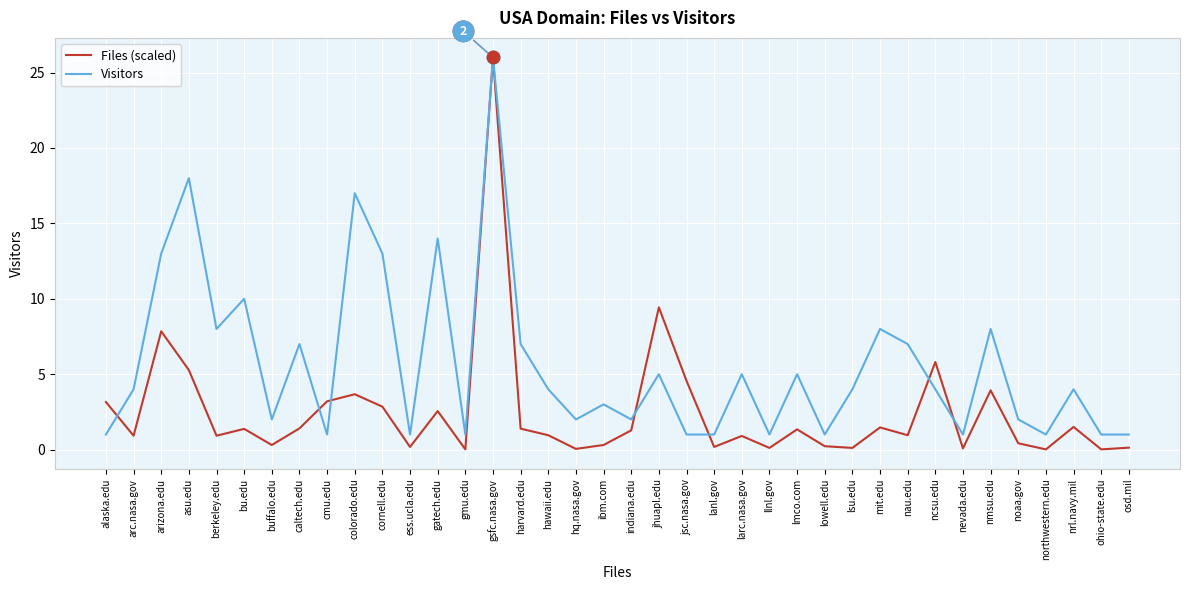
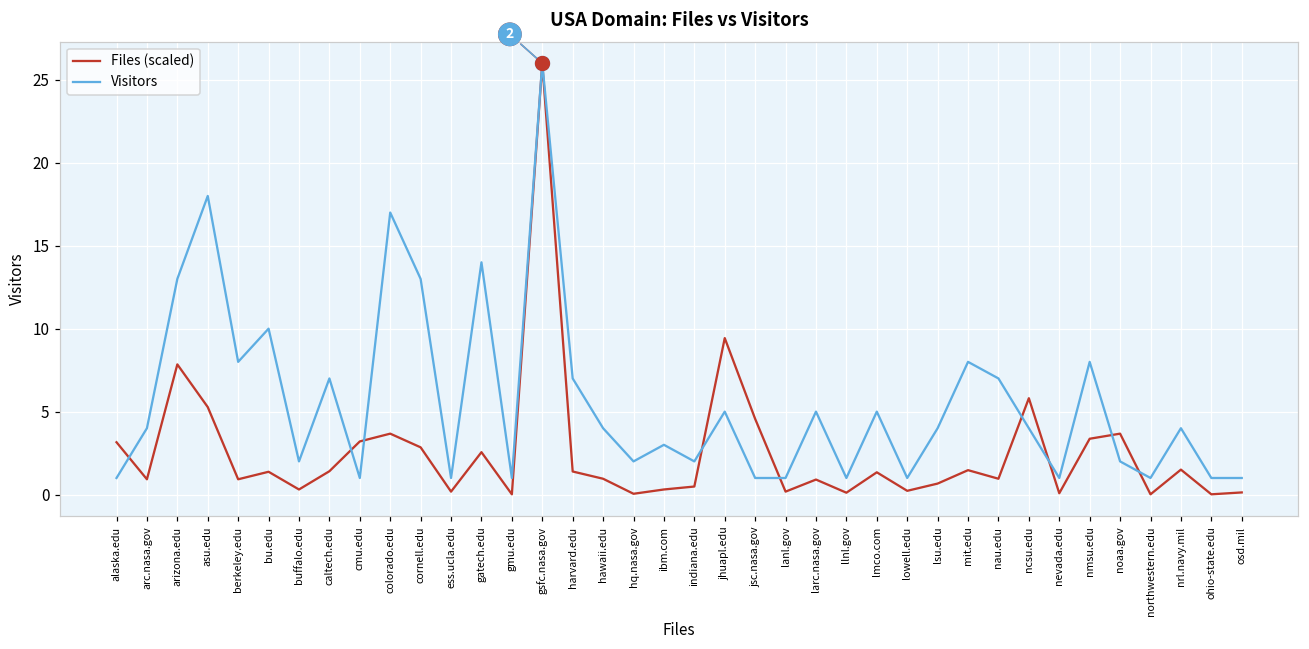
  {
    "Files (scaled)": {
      "alaska.edu": 3.2,
      "arc.nasa.gov": 0.9,
      "arizona.edu": 7.8,
      "asu.edu": 5.3,
      "berkeley.edu": 0.9,
      "bu.edu": 1.4,
      "buffalo.edu": 0.3,
      "caltech.edu": 1.4,
      "cmu.edu": 3.2,
      "colorado.edu": 3.7,
      "cornell.edu": 2.8,
      "ess.ucla.edu": 0.2,
      "gatech.edu": 2.6,
      "gmu.edu": 0.0,
      "harvard.edu": 1.4,
      "hawaii.edu": 1.0,
      "hq.nasa.gov": 0.0,
      "ibm.com": 0.3,
-     "indiana.edu": 1.3,
+     "indiana.edu": 0.5,
      "jhuapl.edu": 9.4,
      "jsc.nasa.gov": 4.6,
      "lanl.gov": 0.2,
      "larc.nasa.gov": 0.9,
      "llnl.gov": 0.1,
      "lmco.com": 1.3,
      "lowell.edu": 0.2,
-     "lsu.edu": 0.1,
+     "lsu.edu": 0.7,
      "mit.edu": 1.5,
      "nau.edu": 1.0,
      "ncsu.edu": 5.8,
      "nevada.edu": 0.1,
-     "nmsu.edu": 3.9,
-     "noaa.gov": 0.4,
+     "nmsu.edu": 3.4,
+     "noaa.gov": 3.7,
      "northwestern.edu": 0.0,
      "nrl.navy.mil": 1.5,
      "ohio-state.edu": 0.0,
      "osd.mil": 0.1
    }
  }
